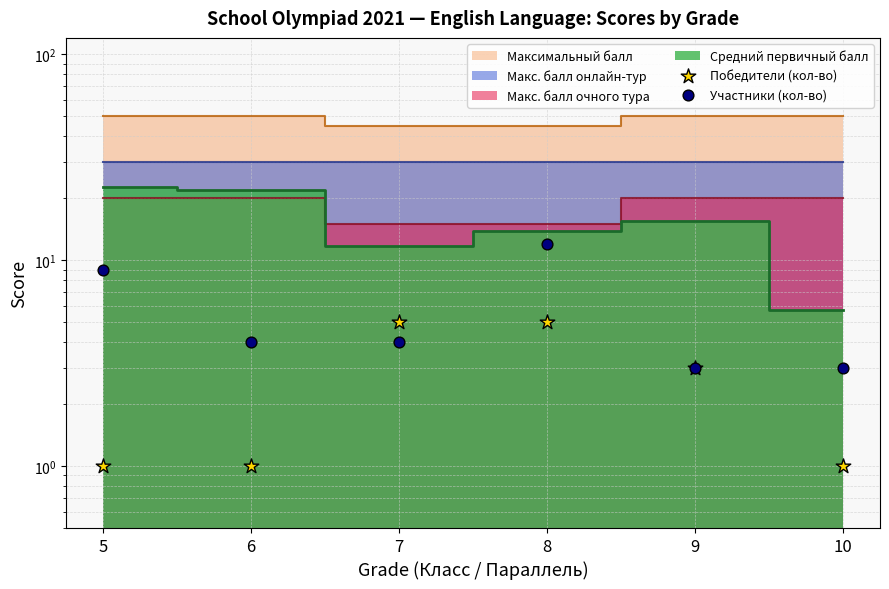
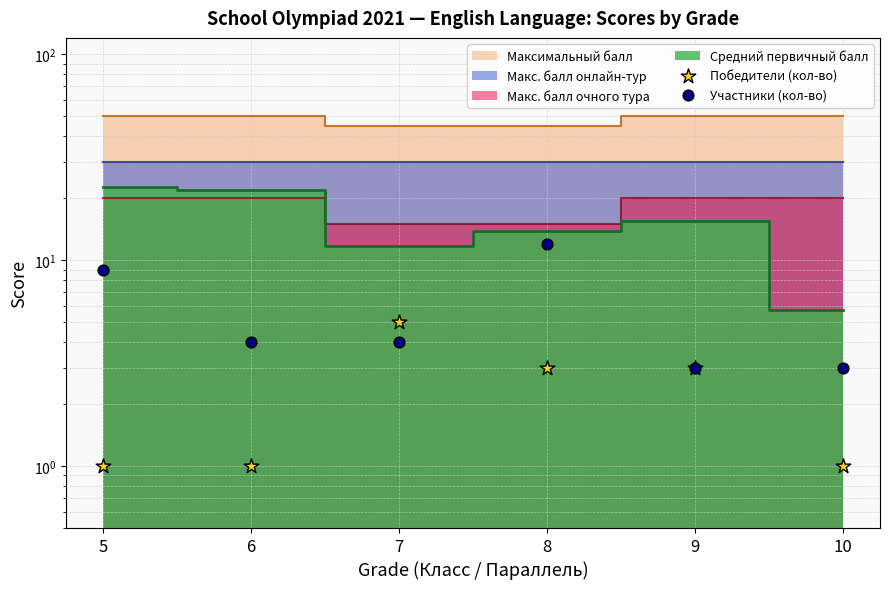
  {
    "Победители (кол-во)": {
-     "8": 5.0
+     "8": 3.0
    }
  }
